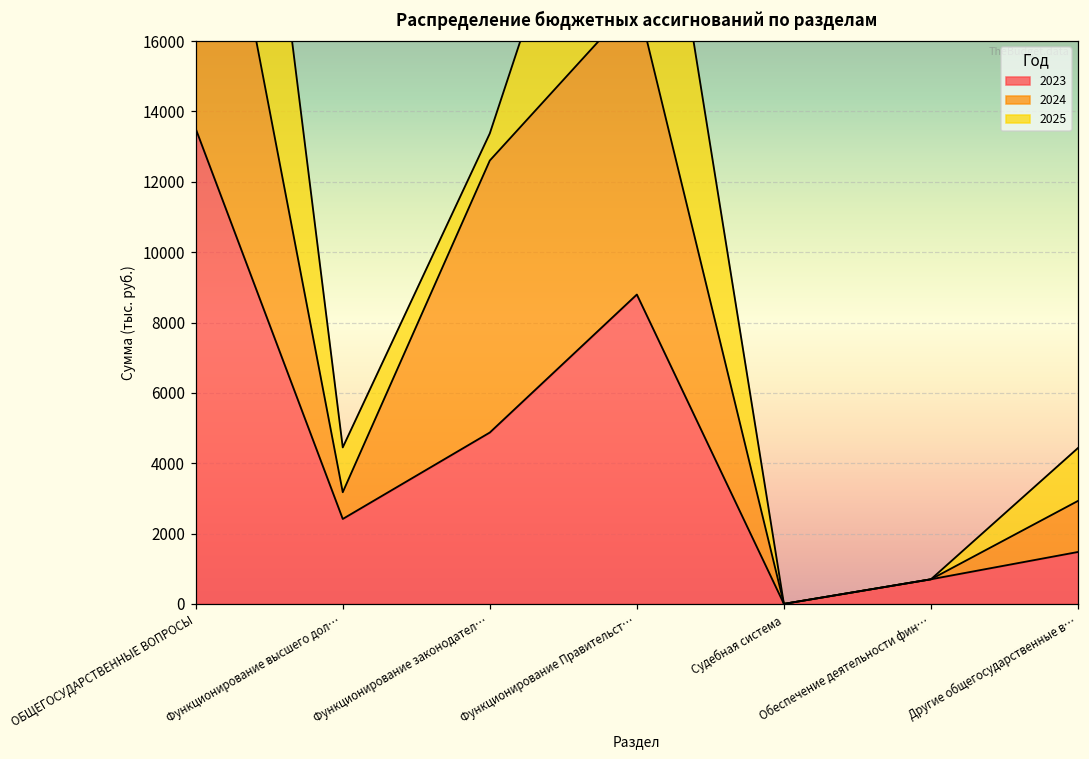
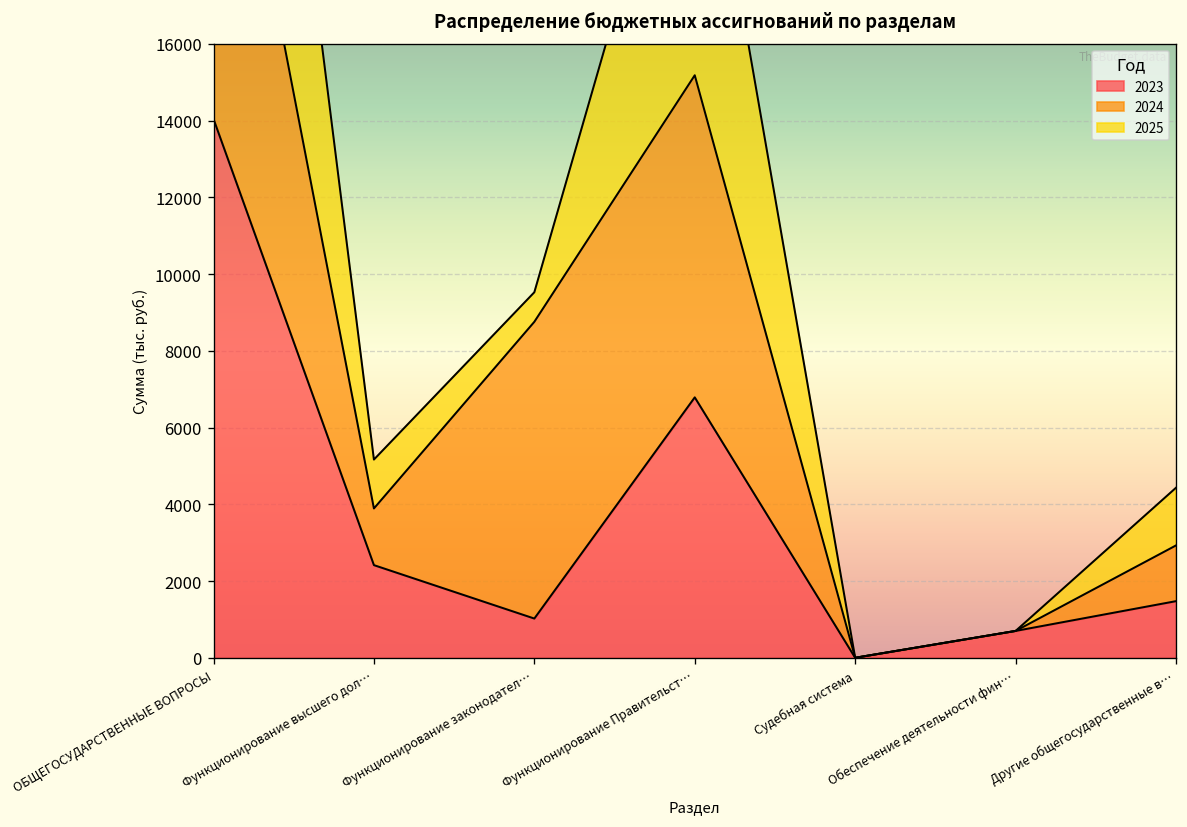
  {
    "2023": {
-     "ОБЩЕГОСУДАРСТВЕННЫЕ ВОПРОСЫ": 13500,
+     "ОБЩЕГОСУДАРСТВЕННЫЕ ВОПРОСЫ": 14000,
      "Функционирование высшего дол…": 2400,
-     "Функционирование законодател…": 4900,
-     "Функционирование Правительст…": 8800,
+     "Функционирование законодател…": 1000,
+     "Функционирование Правительст…": 6800,
      "Другие общегосударственные в…": 1500
    },
    "2024": {
-     "Функционирование высшего дол…": 800,
+     "Функционирование высшего дол…": 1500,
      "Функционирование законодател…": 7700,
      "Другие общегосударственные в…": 1500
    },
    "2025": {
      "Функционирование высшего дол…": 1300,
      "Функционирование законодател…": 800,
      "Другие общегосударственные в…": 1500
    }
  }
